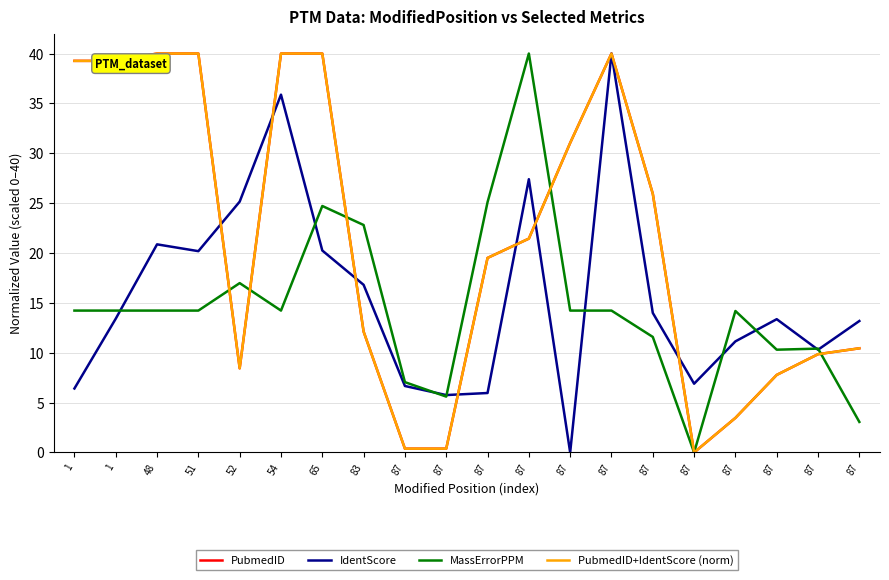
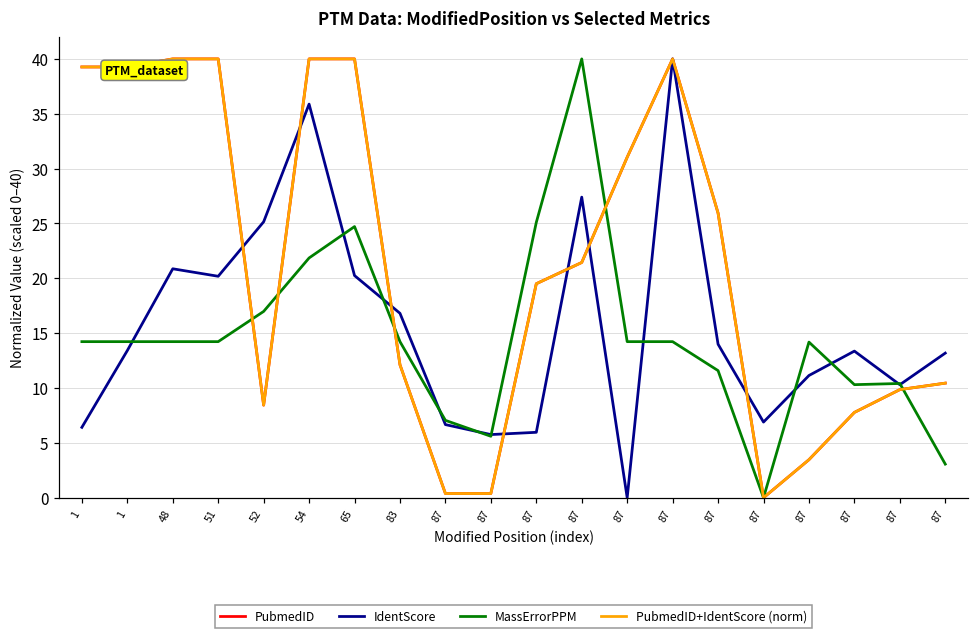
  {
    "PubmedID+IdentScore (norm)": {
      "48": 40,
      "51": 40,
      "52": 8,
      "54": 40,
      "65": 40,
      "83": 12
    },
    "IdentScore": {
      "48": 21,
      "51": 20,
      "52": 25,
      "54": 36,
      "65": 20,
      "83": 17
    },
    "MassErrorPPM": {
      "48": 14,
      "51": 14,
      "52": 17,
-     "54": 14,
+     "54": 22,
      "65": 25,
-     "83": 23
+     "83": 14
    }
  }
